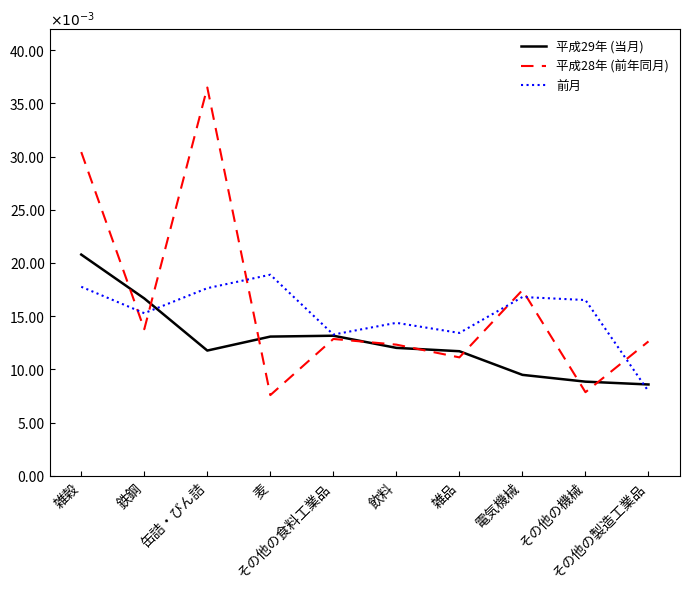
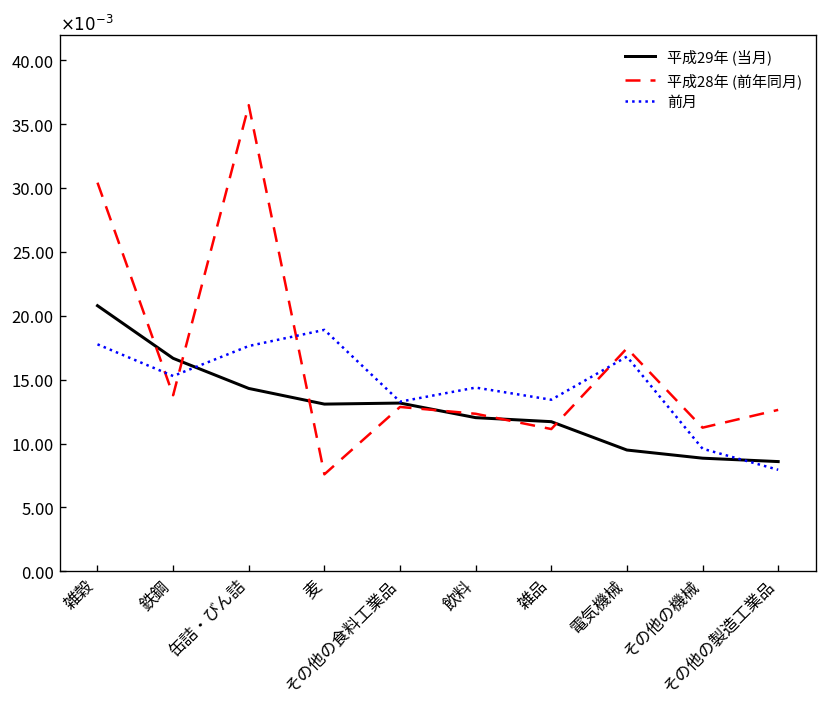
  {
    "平成29年 (当月)": {
      "雑穀": 20.8,
      "鉄鋼": 16.7,
-     "缶詰・びん詰": 11.8,
+     "缶詰・びん詰": 14.3,
      "麦": 13.1,
      "飲料": 12.0,
      "雑品": 11.7,
      "電気機械": 9.5,
      "その他の機械": 8.9,
      "その他の製造工業品": 8.6
    },
    "平成28年 (前年同月)": {
      "雑穀": 30.4,
      "鉄鋼": 13.8,
      "缶詰・びん詰": 36.5,
      "麦": 7.6,
      "その他の食料工業品": 12.9,
      "飲料": 12.3,
      "雑品": 11.1,
      "電気機械": 17.5,
-     "その他の機械": 7.9,
+     "その他の機械": 11.2,
      "その他の製造工業品": 12.6
    },
    "前月": {
      "雑穀": 17.8,
      "鉄鋼": 15.3,
      "缶詰・びん詰": 17.6,
      "麦": 18.9,
      "飲料": 14.4,
      "雑品": 13.4,
      "電気機械": 16.8,
-     "その他の機械": 16.5,
+     "その他の機械": 9.6,
      "その他の製造工業品": 8.0
    }
  }
